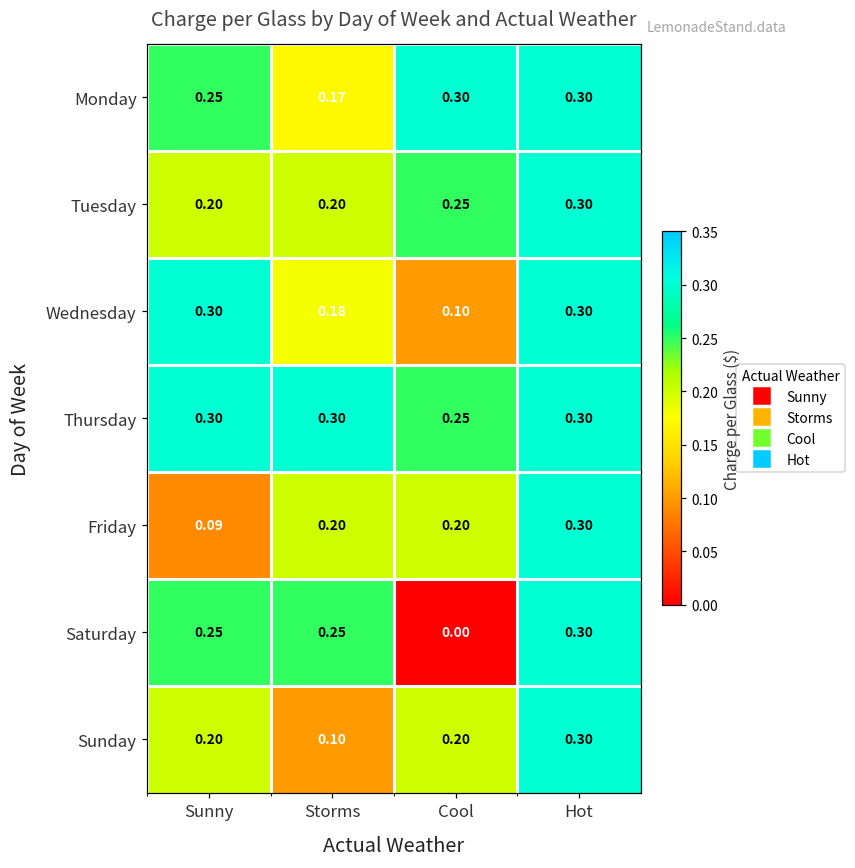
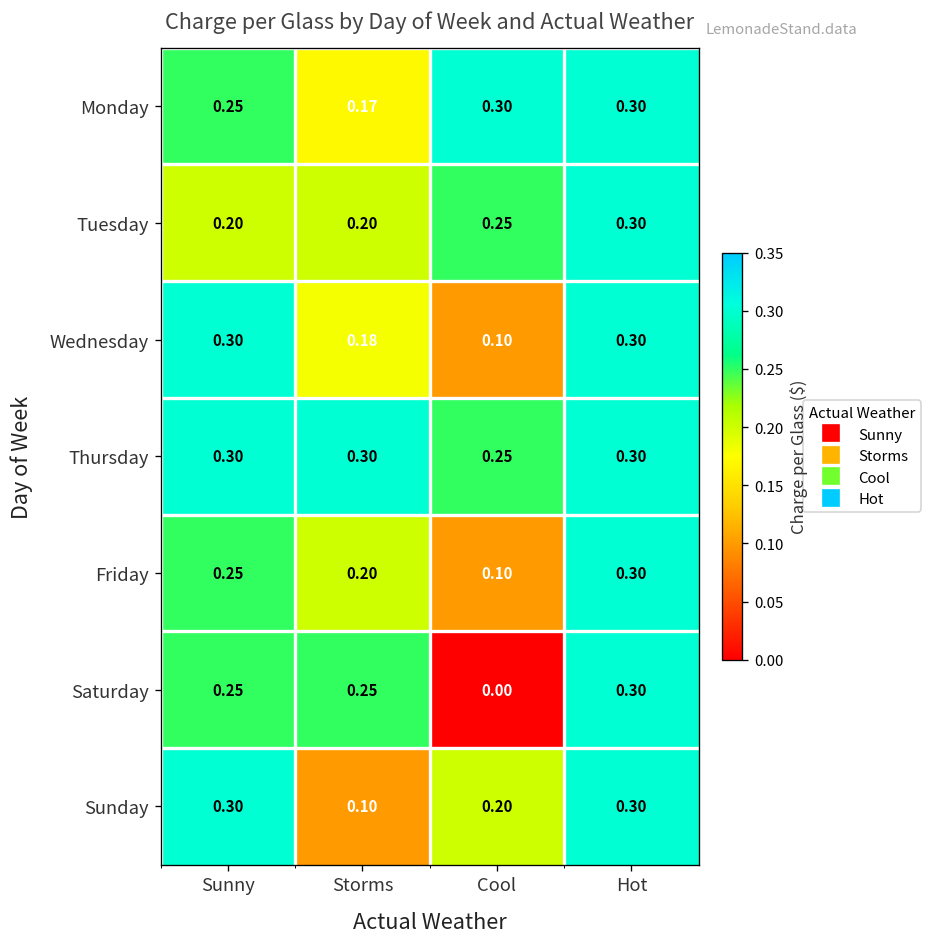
  {
    "Monday": {
      "Sunny": 0.25,
      "Storms": 0.17,
      "Cool": 0.30,
      "Hot": 0.30
    },
    "Tuesday": {
      "Sunny": 0.20,
      "Storms": 0.20,
      "Cool": 0.25,
      "Hot": 0.30
    },
    "Wednesday": {
      "Sunny": 0.30,
      "Storms": 0.18,
      "Cool": 0.10,
      "Hot": 0.30
    },
    "Thursday": {
      "Sunny": 0.30,
      "Storms": 0.30,
      "Cool": 0.25,
      "Hot": 0.30
    },
    "Friday": {
-     "Sunny": 0.09,
+     "Sunny": 0.25,
      "Storms": 0.20,
-     "Cool": 0.20,
+     "Cool": 0.10,
      "Hot": 0.30
    },
    "Saturday": {
      "Sunny": 0.25,
      "Storms": 0.25,
      "Cool": 0.00,
      "Hot": 0.30
    },
    "Sunday": {
-     "Sunny": 0.20,
+     "Sunny": 0.30,
      "Storms": 0.10,
      "Cool": 0.20,
      "Hot": 0.30
    }
  }
